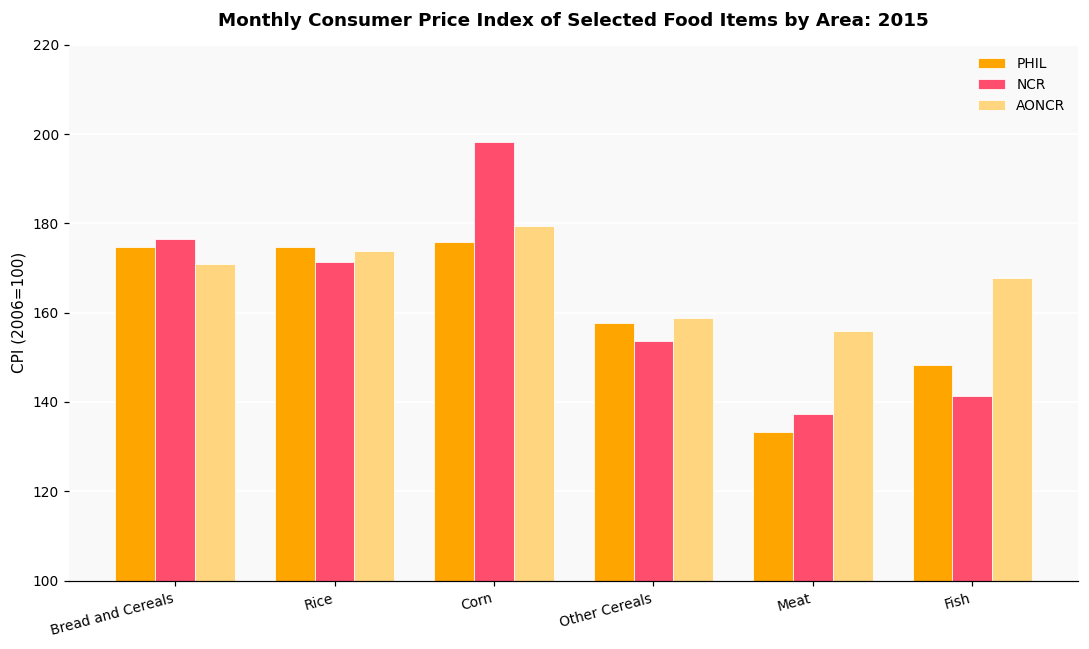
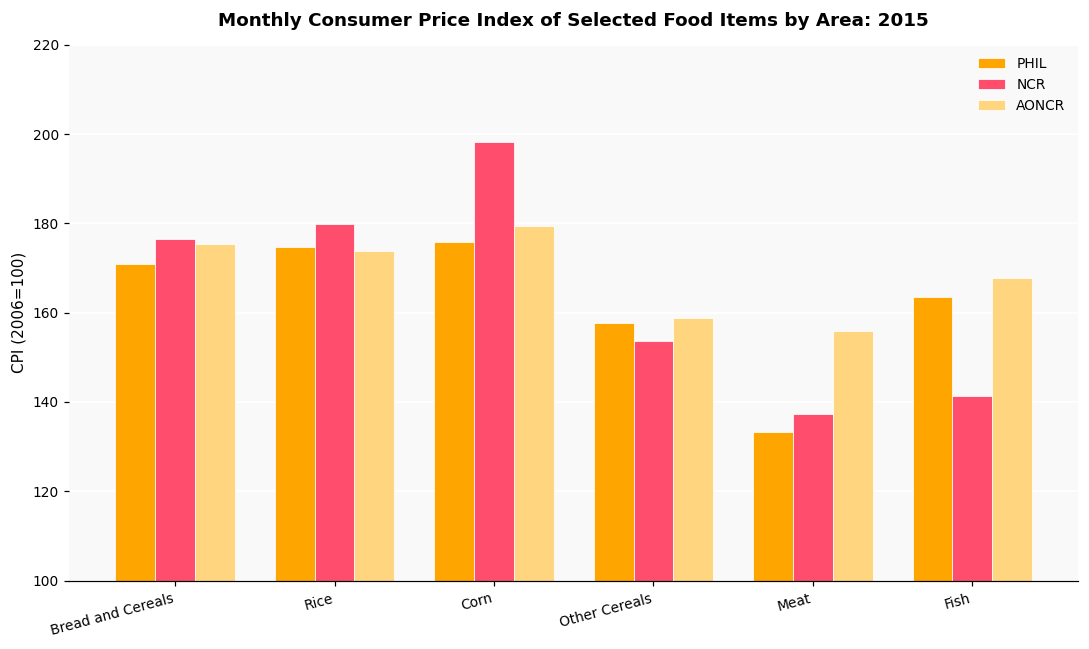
  {
    "PHIL": {
-     "Bread and Cereals": 175,
+     "Bread and Cereals": 171,
      "Rice": 175,
      "Corn": 176,
      "Other Cereals": 158,
      "Meat": 133,
-     "Fish": 148
+     "Fish": 164
    },
    "NCR": {
      "Bread and Cereals": 176,
-     "Rice": 171,
+     "Rice": 180,
      "Corn": 198,
      "Other Cereals": 154,
      "Meat": 137,
      "Fish": 141
    },
    "AONCR": {
-     "Bread and Cereals": 171,
+     "Bread and Cereals": 175,
      "Rice": 174,
      "Corn": 180,
      "Other Cereals": 159,
      "Meat": 156,
      "Fish": 168
    }
  }
